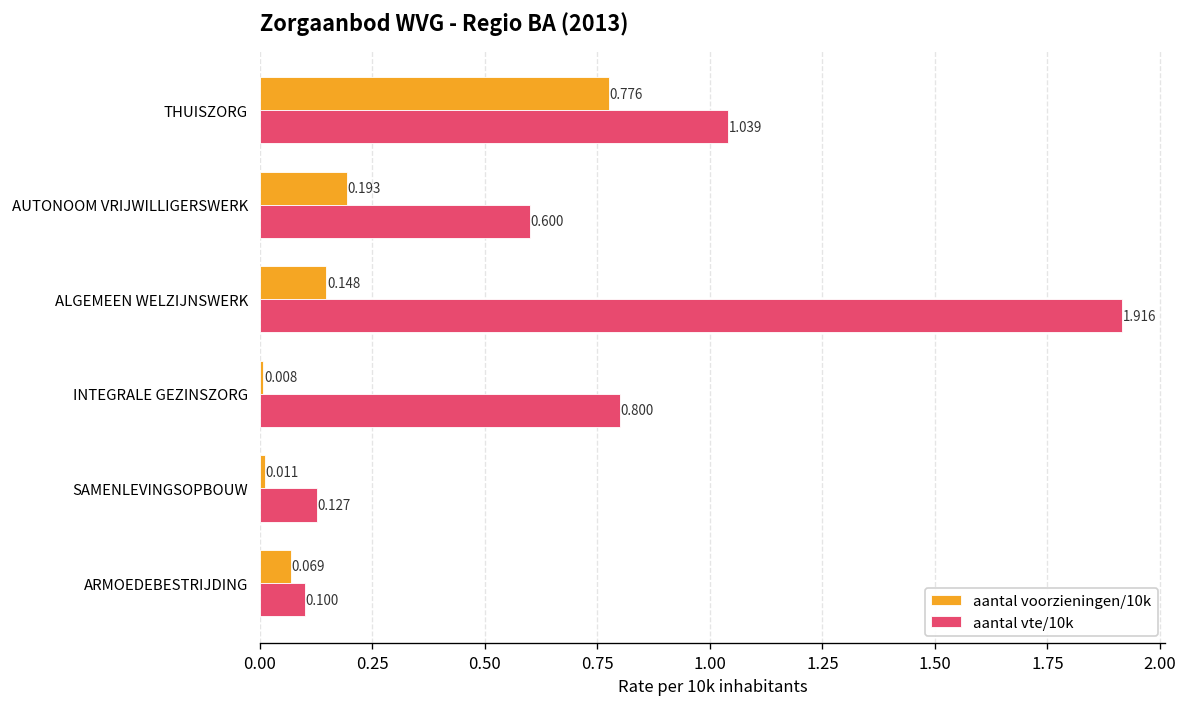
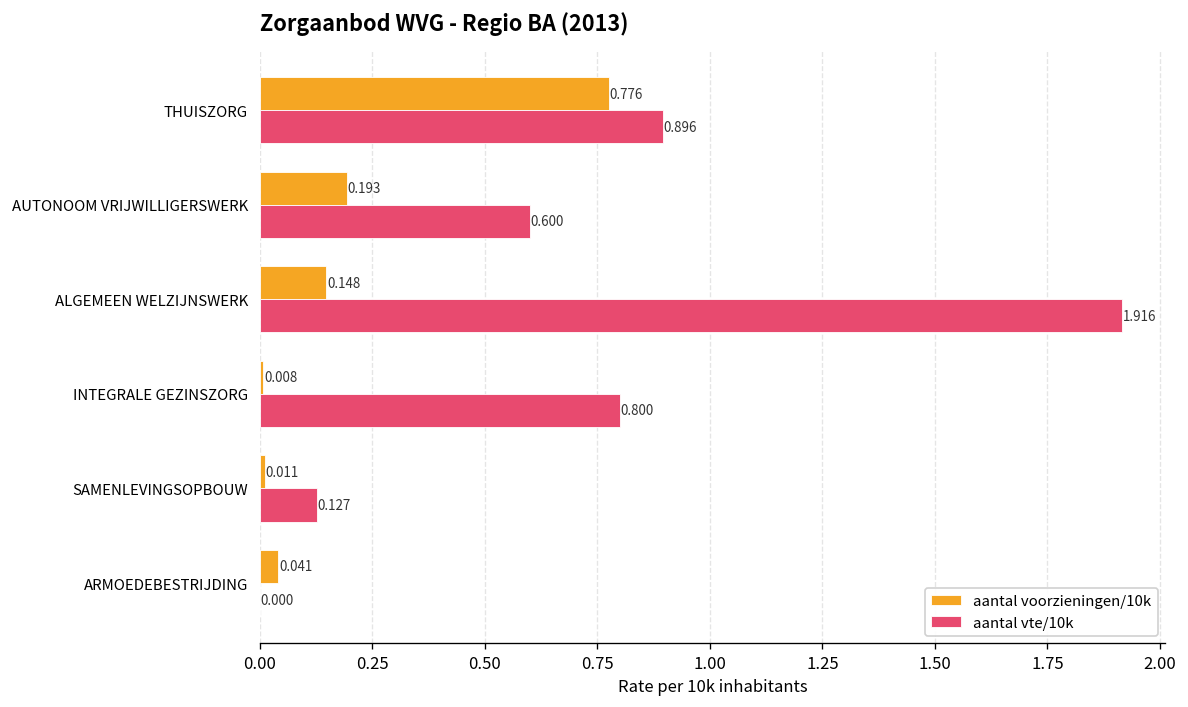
  {
    "aantal voorzieningen/10k": {
      "THUISZORG": 0.776,
      "AUTONOOM VRIJWILLIGERSWERK": 0.193,
      "ALGEMEEN WELZIJNSWERK": 0.148,
      "INTEGRALE GEZINSZORG": 0.008,
      "SAMENLEVINGSOPBOUW": 0.011,
-     "ARMOEDEBESTRIJDING": 0.069
+     "ARMOEDEBESTRIJDING": 0.041
    },
    "aantal vte/10k": {
-     "THUISZORG": 1.039,
+     "THUISZORG": 0.896,
      "AUTONOOM VRIJWILLIGERSWERK": 0.600,
      "ALGEMEEN WELZIJNSWERK": 1.916,
      "INTEGRALE GEZINSZORG": 0.800,
      "SAMENLEVINGSOPBOUW": 0.127,
-     "ARMOEDEBESTRIJDING": 0.100
+     "ARMOEDEBESTRIJDING": 0.000
    }
  }
